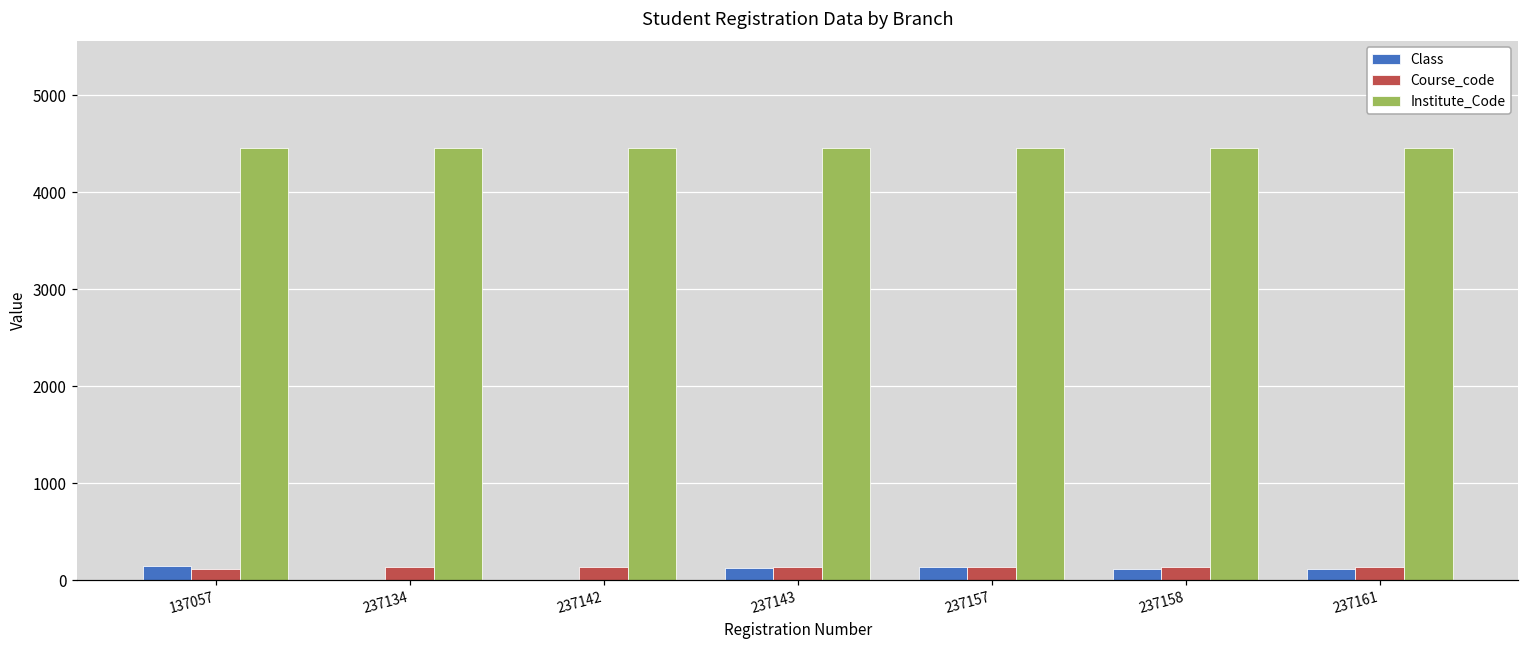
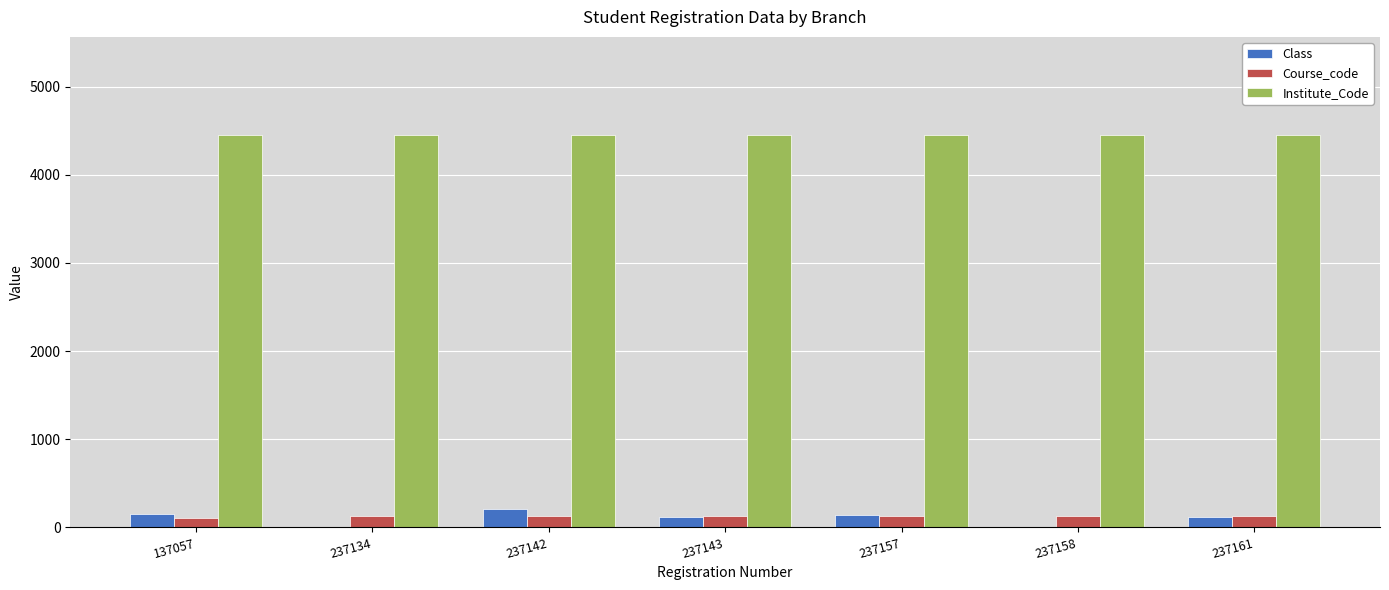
  {
    "Class": {
      "137057": 100,
-     "237142": 0,
+     "237142": 200,
      "237143": 100,
      "237157": 100,
-     "237158": 100,
+     "237158": 0,
      "237161": 100
    },
    "Course_code": {
      "137057": 100,
      "237134": 100,
      "237142": 100,
      "237143": 100,
      "237157": 100,
      "237158": 100,
      "237161": 100
    },
    "Institute_Code": {
      "137057": 4500,
      "237134": 4500,
      "237142": 4500,
      "237143": 4500,
      "237157": 4500,
      "237158": 4500,
      "237161": 4500
    }
  }
